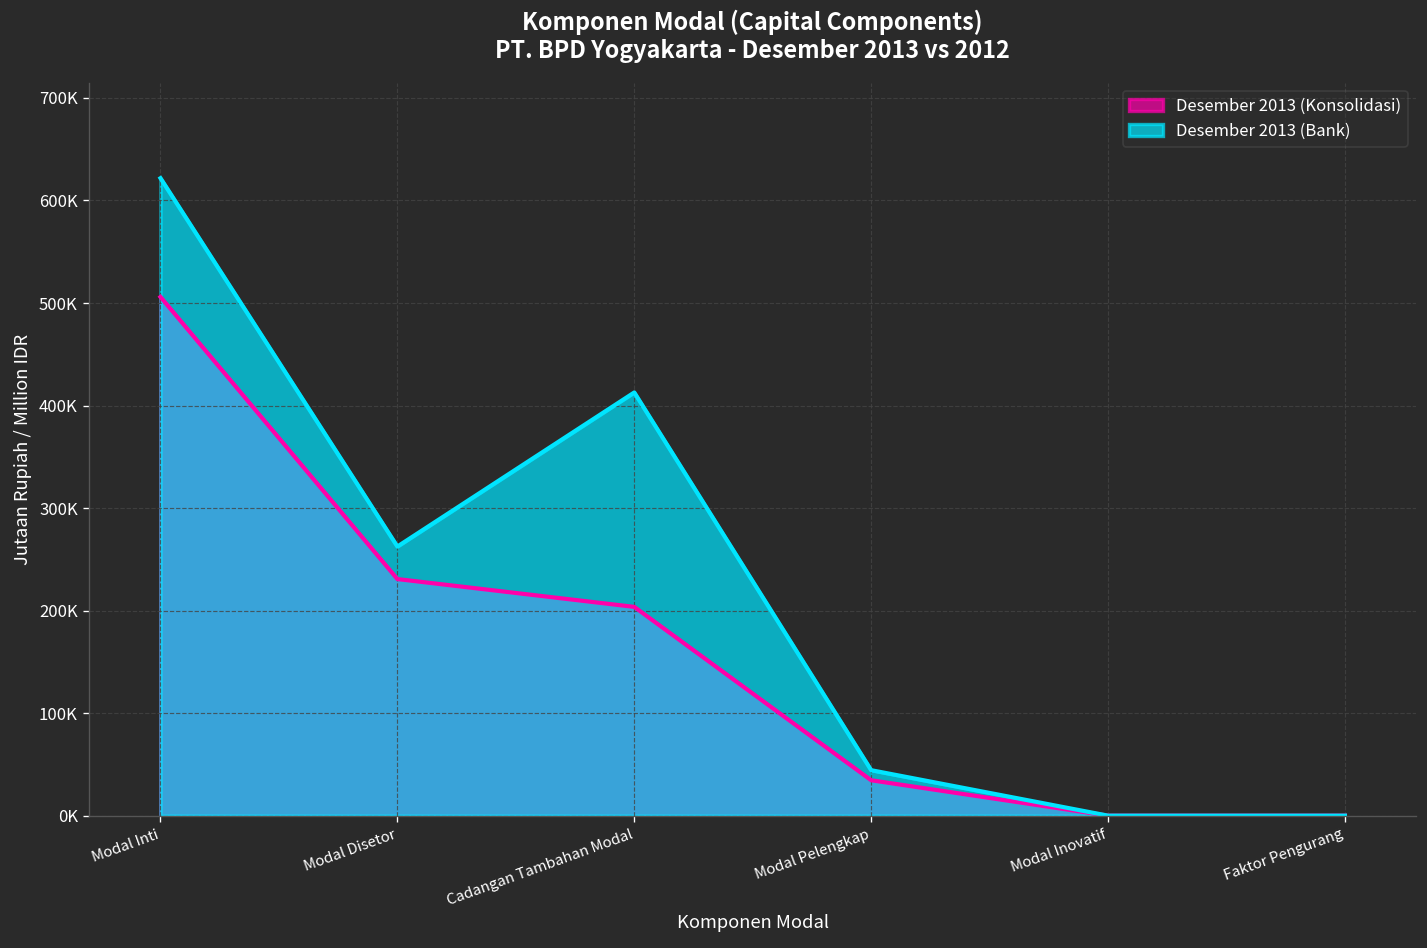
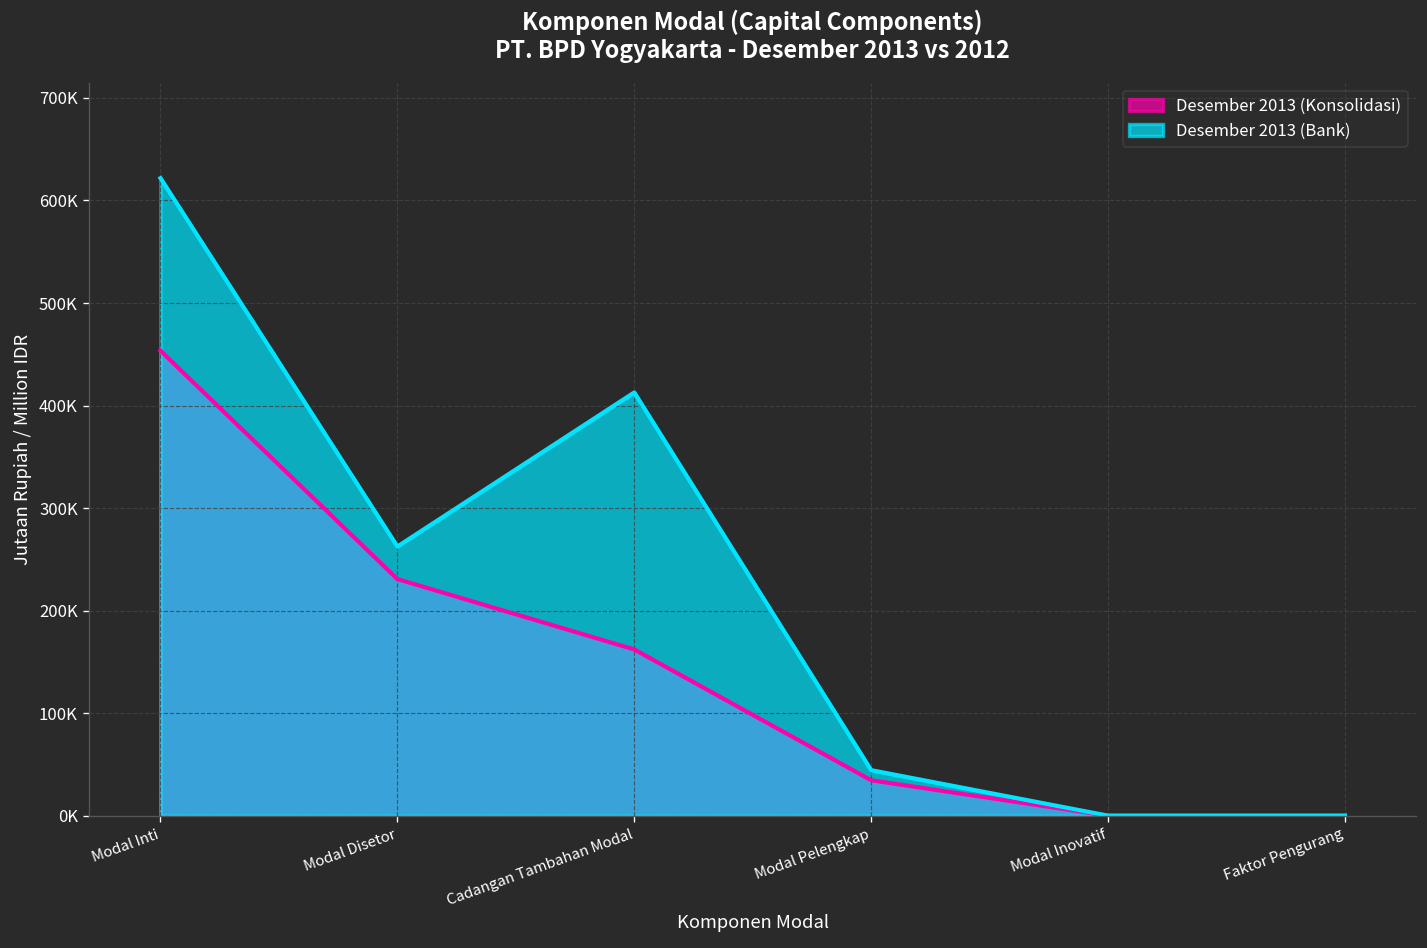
  {
    "Desember 2013 (Konsolidasi)": {
-     "Modal Inti": 510000,
+     "Modal Inti": 450000,
      "Modal Disetor": 230000,
-     "Cadangan Tambahan Modal": 200000,
+     "Cadangan Tambahan Modal": 160000,
      "Modal Pelengkap": 30000
    },
    "Desember 2013 (Bank)": {
      "Modal Inti": 620000,
      "Modal Disetor": 260000,
      "Cadangan Tambahan Modal": 410000,
      "Modal Pelengkap": 40000
    }
  }
